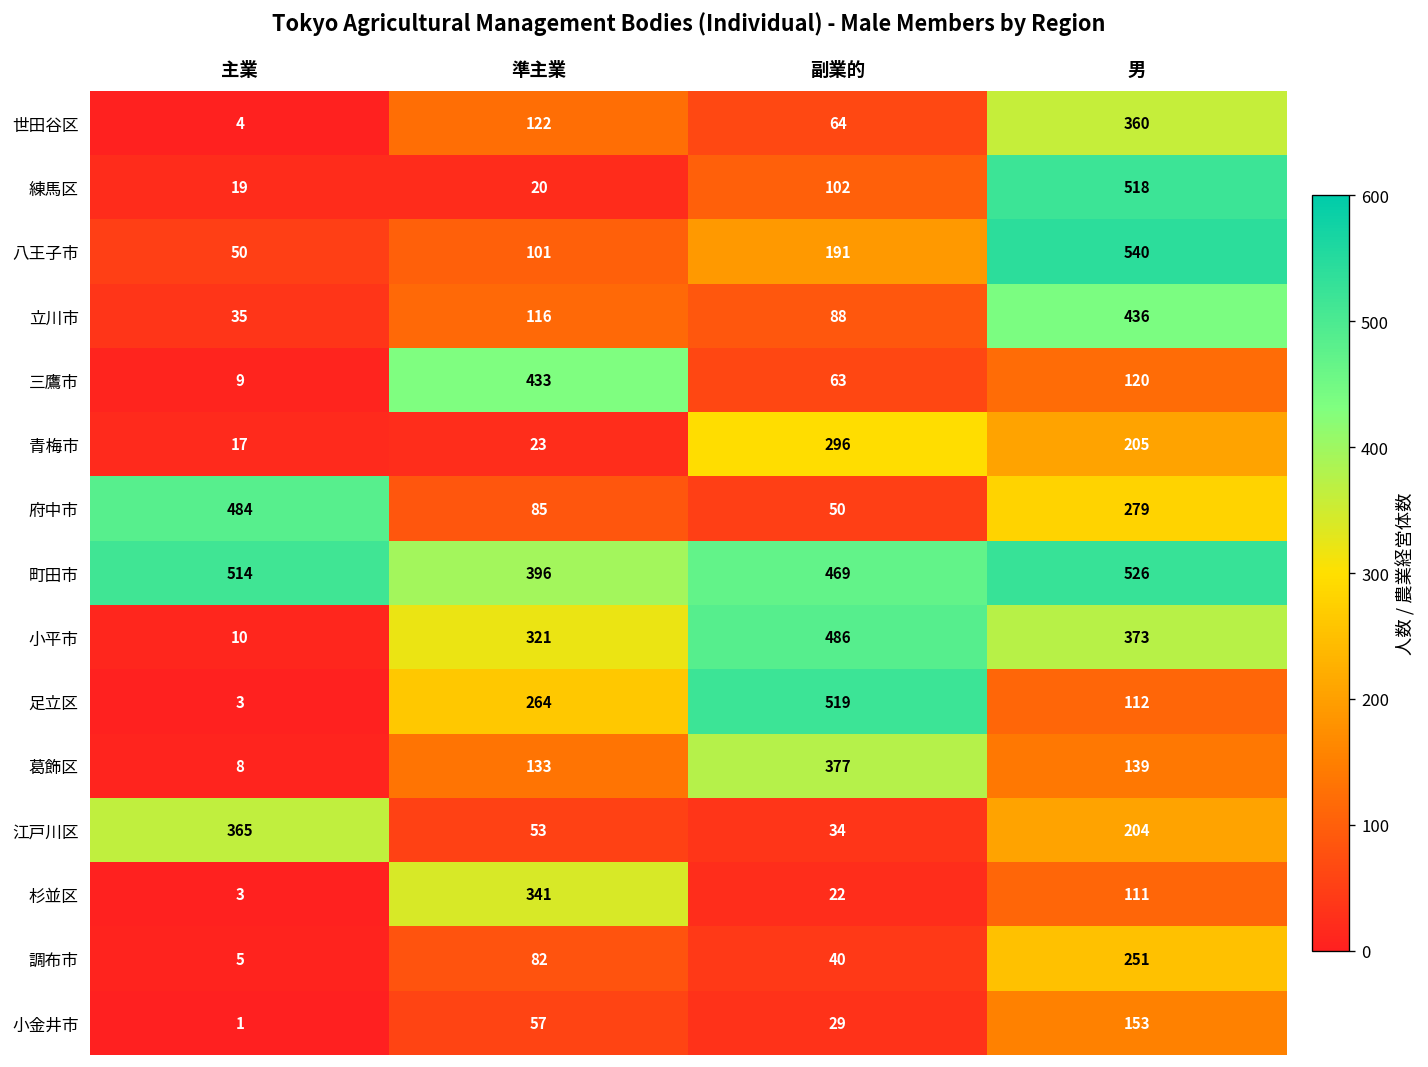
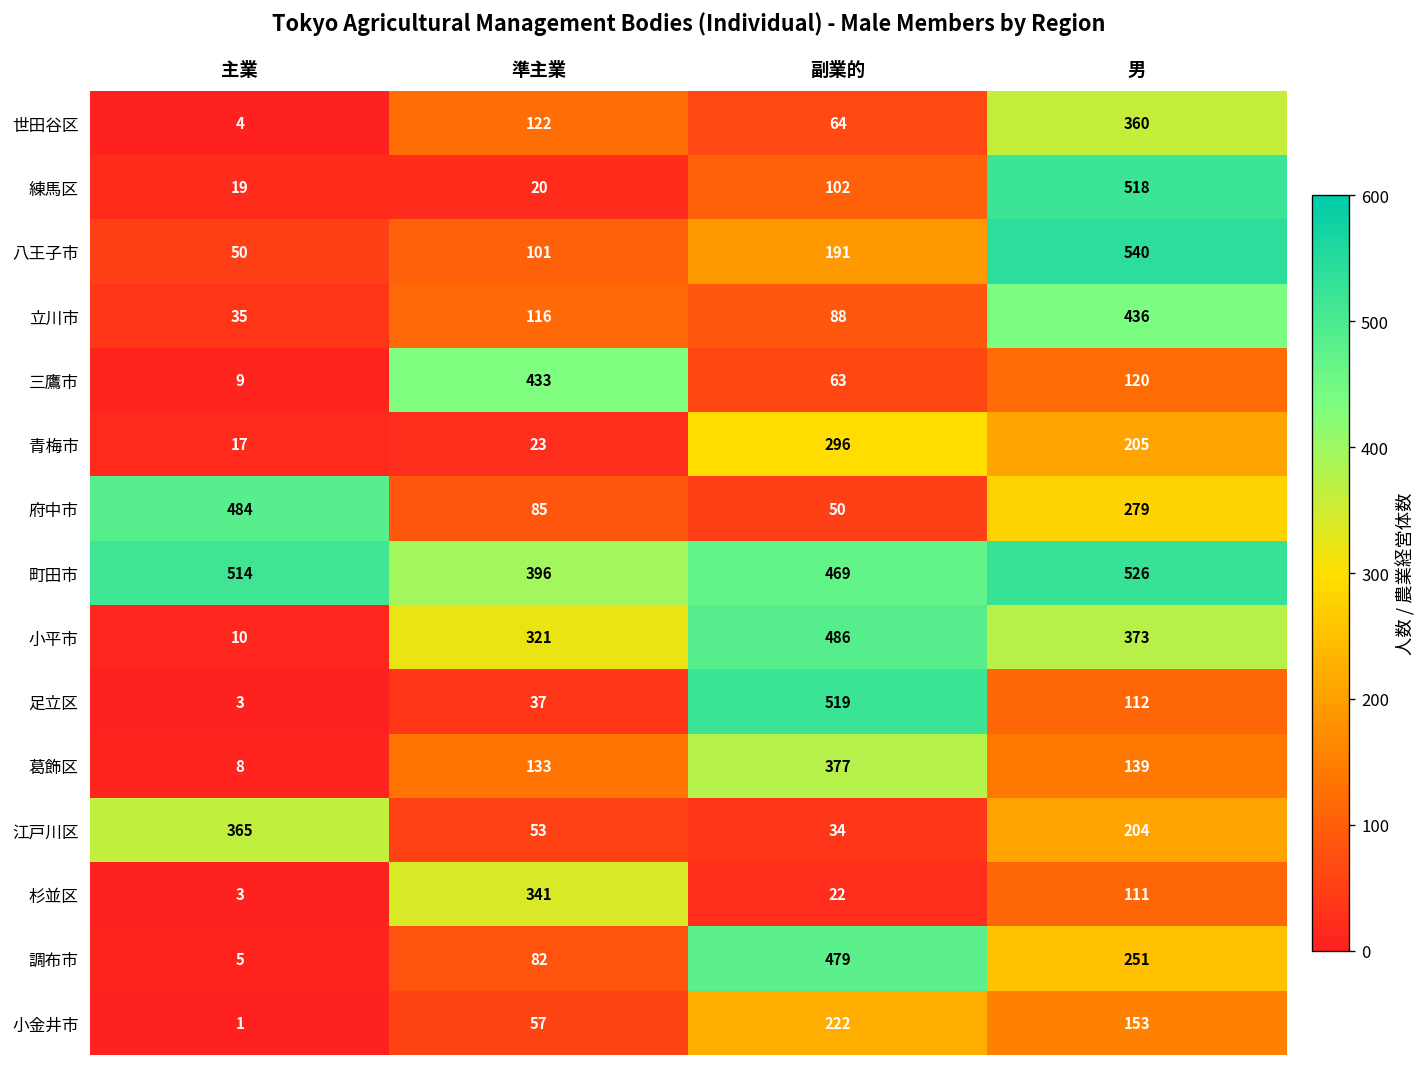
  {
    "世田谷区": {
      "主業": 4,
      "準主業": 122,
      "副業的": 64,
      "男": 360
    },
    "練馬区": {
      "主業": 19,
      "準主業": 20,
      "副業的": 102,
      "男": 518
    },
    "八王子市": {
      "主業": 50,
      "準主業": 101,
      "副業的": 191,
      "男": 540
    },
    "立川市": {
      "主業": 35,
      "準主業": 116,
      "副業的": 88,
      "男": 436
    },
    "三鷹市": {
      "主業": 9,
      "準主業": 433,
      "副業的": 63,
      "男": 120
    },
    "青梅市": {
      "主業": 17,
      "準主業": 23,
      "副業的": 296,
      "男": 205
    },
    "府中市": {
      "主業": 484,
      "準主業": 85,
      "副業的": 50,
      "男": 279
    },
    "町田市": {
      "主業": 514,
      "準主業": 396,
      "副業的": 469,
      "男": 526
    },
    "小平市": {
      "主業": 10,
      "準主業": 321,
      "副業的": 486,
      "男": 373
    },
    "足立区": {
      "主業": 3,
-     "準主業": 264,
+     "準主業": 37,
      "副業的": 519,
      "男": 112
    },
    "葛飾区": {
      "主業": 8,
      "準主業": 133,
      "副業的": 377,
      "男": 139
    },
    "江戸川区": {
      "主業": 365,
      "準主業": 53,
      "副業的": 34,
      "男": 204
    },
    "杉並区": {
      "主業": 3,
      "準主業": 341,
      "副業的": 22,
      "男": 111
    },
    "調布市": {
      "主業": 5,
      "準主業": 82,
-     "副業的": 40,
+     "副業的": 479,
      "男": 251
    },
    "小金井市": {
      "主業": 1,
      "準主業": 57,
-     "副業的": 29,
+     "副業的": 222,
      "男": 153
    }
  }
